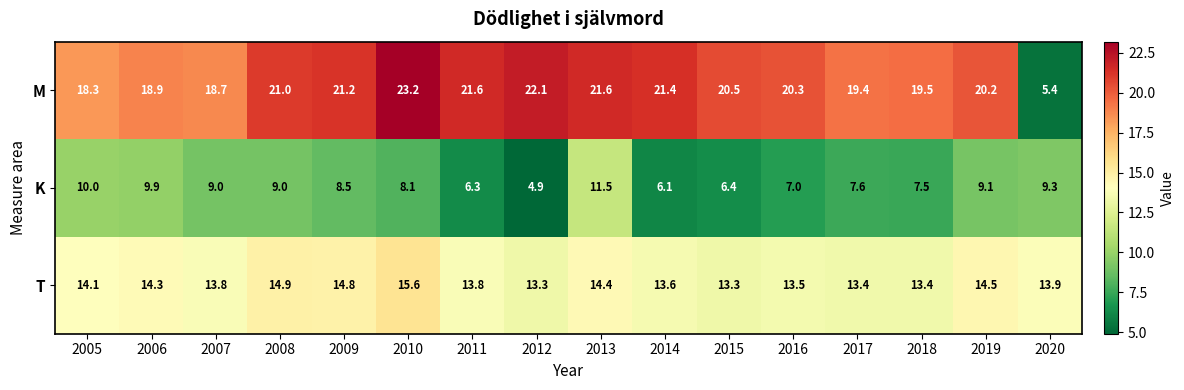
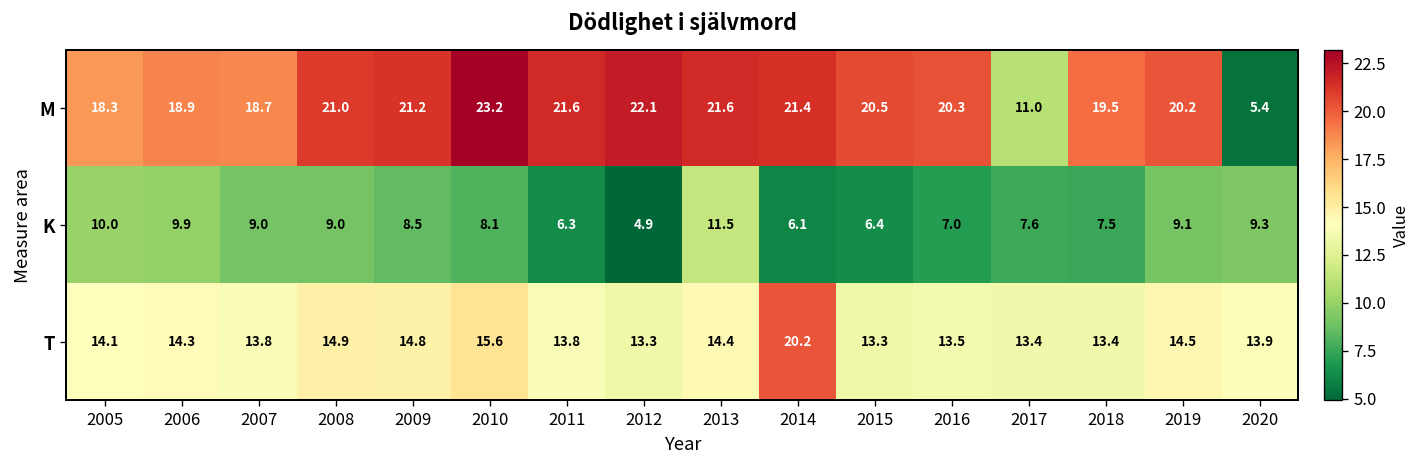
  {
    "M": {
      "2005": 18.3,
      "2006": 18.9,
      "2007": 18.7,
      "2008": 21.0,
      "2009": 21.2,
      "2010": 23.2,
      "2011": 21.6,
      "2012": 22.1,
      "2013": 21.6,
      "2014": 21.4,
      "2015": 20.5,
      "2016": 20.3,
-     "2017": 19.4,
+     "2017": 11.0,
      "2018": 19.5,
      "2019": 20.2,
      "2020": 5.4
    },
    "K": {
      "2005": 10.0,
      "2006": 9.9,
      "2007": 9.0,
      "2008": 9.0,
      "2009": 8.5,
      "2010": 8.1,
      "2011": 6.3,
      "2012": 4.9,
      "2013": 11.5,
      "2014": 6.1,
      "2015": 6.4,
      "2016": 7.0,
      "2017": 7.6,
      "2018": 7.5,
      "2019": 9.1,
      "2020": 9.3
    },
    "T": {
      "2005": 14.1,
      "2006": 14.3,
      "2007": 13.8,
      "2008": 14.9,
      "2009": 14.8,
      "2010": 15.6,
      "2011": 13.8,
      "2012": 13.3,
      "2013": 14.4,
-     "2014": 13.6,
+     "2014": 20.2,
      "2015": 13.3,
      "2016": 13.5,
      "2017": 13.4,
      "2018": 13.4,
      "2019": 14.5,
      "2020": 13.9
    }
  }
